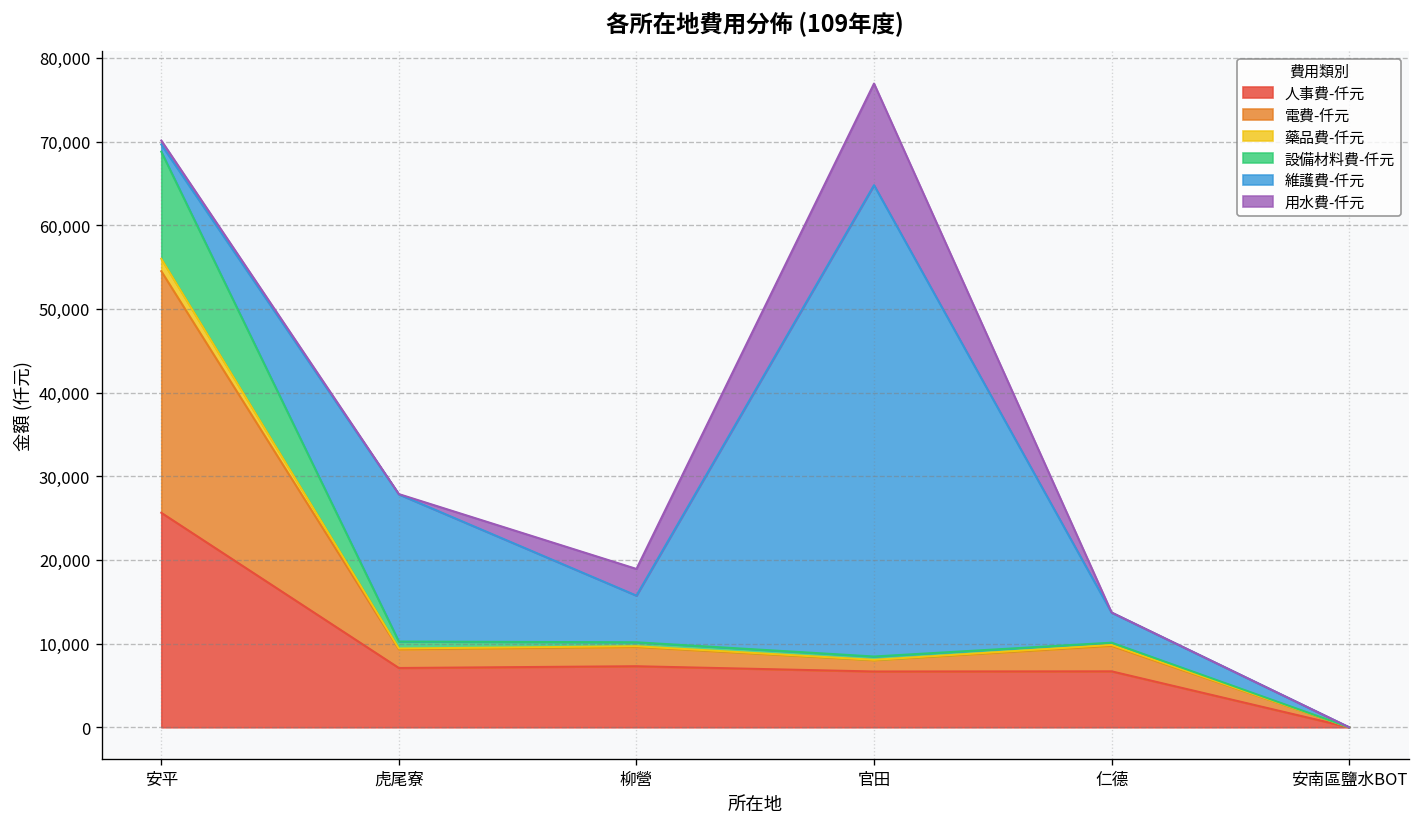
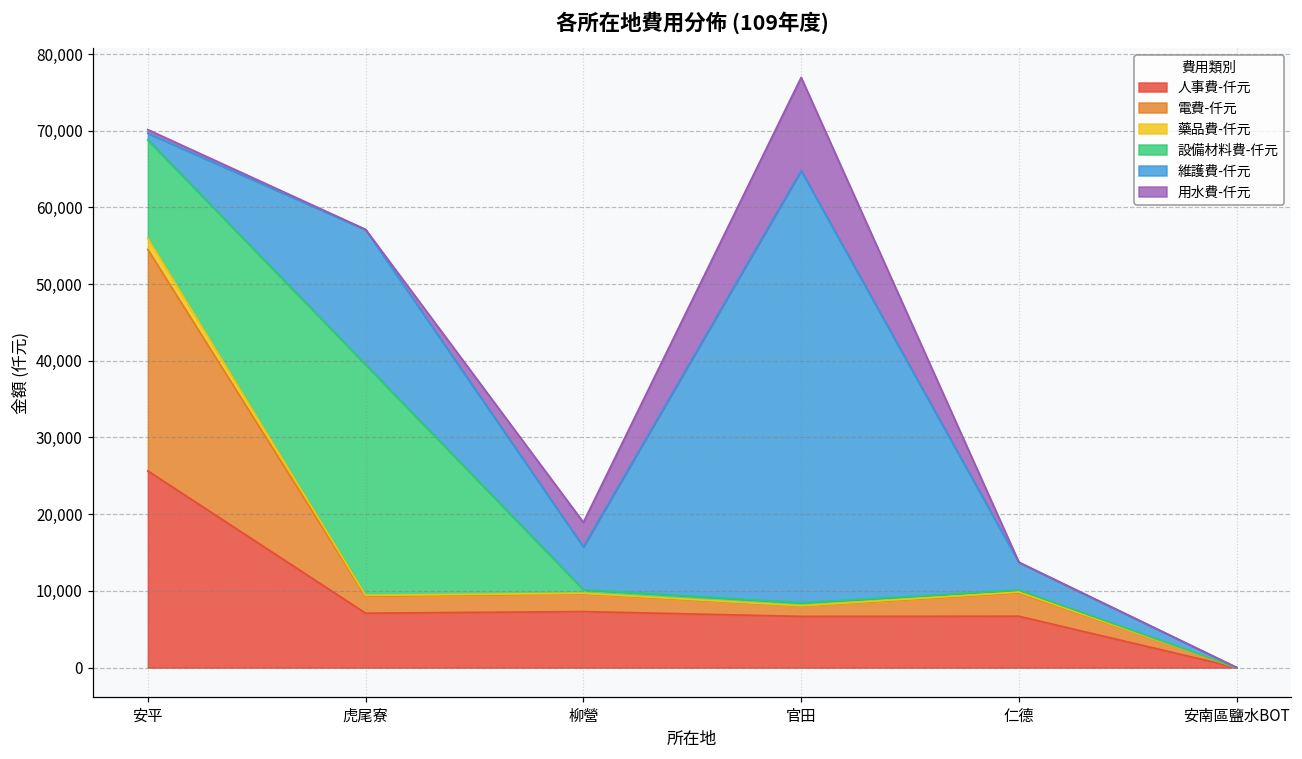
  {
    "藥品費-仟元": {
      "安平": "1,000"
    },
    "設備材料費-仟元": {
      "安平": "13,000",
-     "虎尾寮": "1,000",
+     "虎尾寮": "30,000",
      "柳營": "0",
      "官田": "0"
    },
    "維護費-仟元": {
      "安平": "1,000",
      "柳營": "6,000",
      "官田": "56,000"
    },
    "用水費-仟元": {
      "安平": "0",
      "柳營": "3,000",
      "官田": "12,000"
    }
  }
